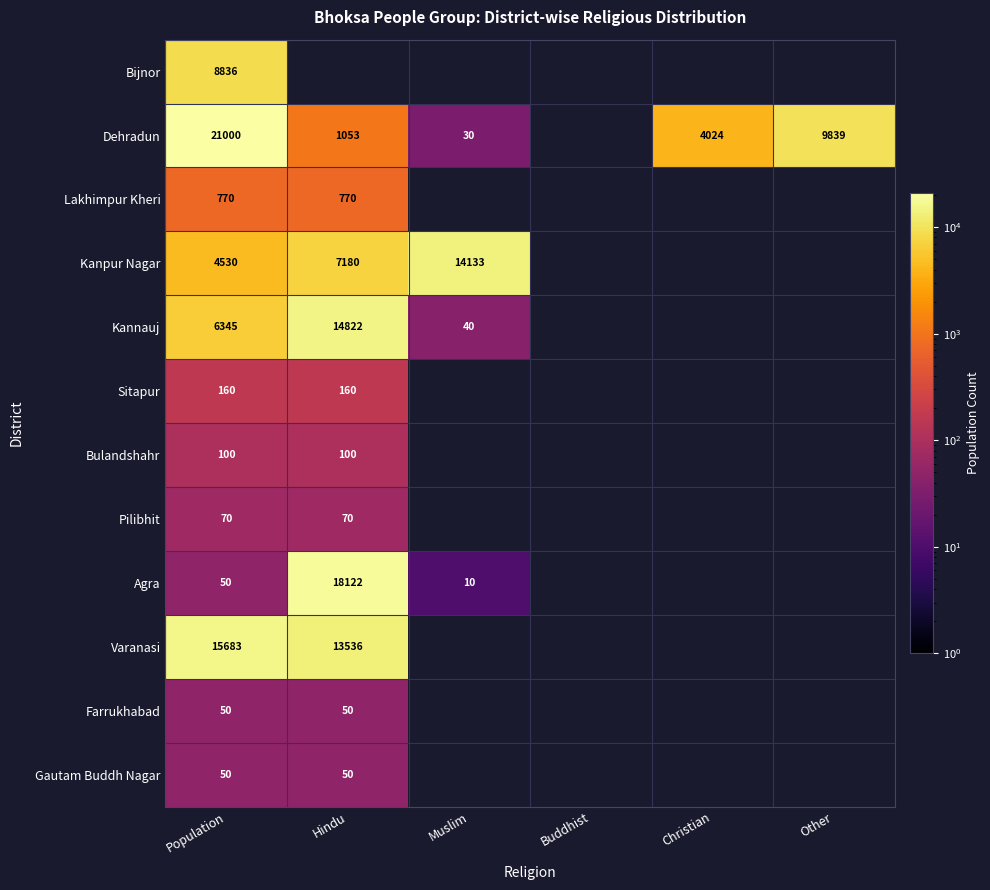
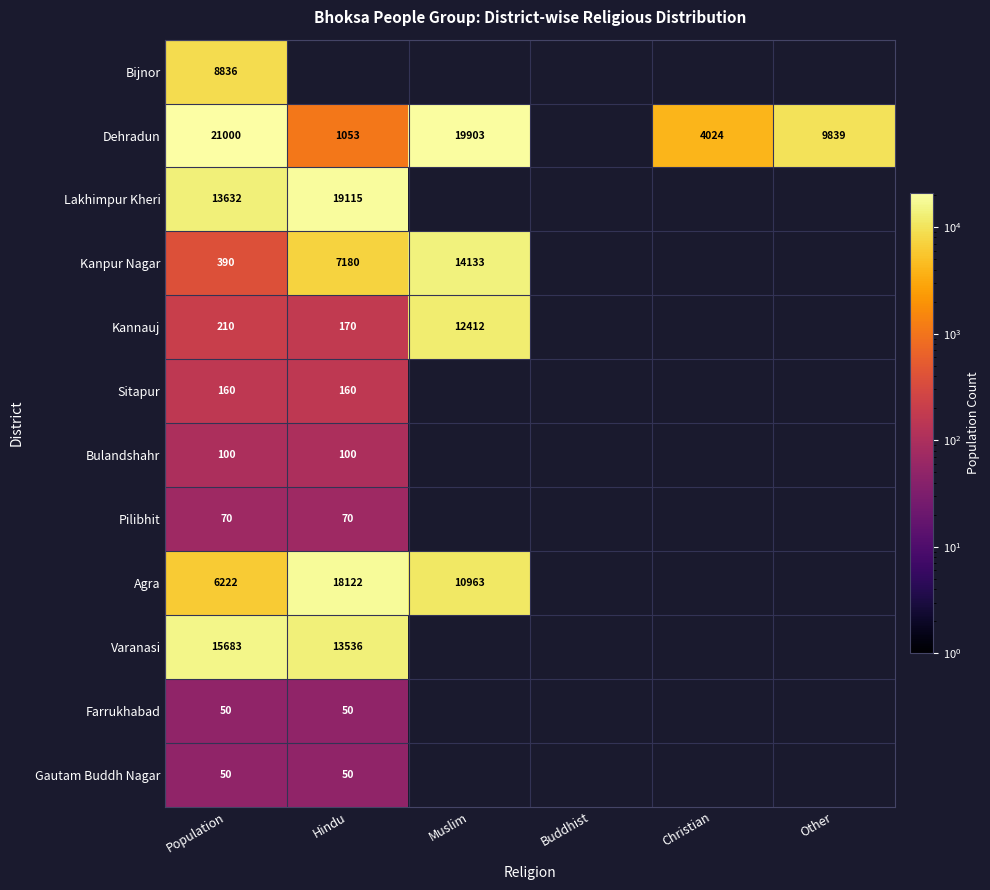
  {
    "Bijnor": {
      "Population": 8836
    },
    "Dehradun": {
      "Population": 21000,
      "Hindu": 1053,
-     "Muslim": 30,
+     "Muslim": 19903,
      "Christian": 4024,
      "Other": 9839
    },
    "Lakhimpur Kheri": {
-     "Population": 770,
-     "Hindu": 770
+     "Population": 13632,
+     "Hindu": 19115
    },
    "Kanpur Nagar": {
-     "Population": 4530,
+     "Population": 390,
      "Hindu": 7180,
      "Muslim": 14133
    },
    "Kannauj": {
-     "Population": 6345,
-     "Hindu": 14822,
-     "Muslim": 40
+     "Population": 210,
+     "Hindu": 170,
+     "Muslim": 12412
    },
    "Sitapur": {
      "Population": 160,
      "Hindu": 160
    },
    "Bulandshahr": {
      "Population": 100,
      "Hindu": 100
    },
    "Pilibhit": {
      "Population": 70,
      "Hindu": 70
    },
    "Agra": {
-     "Population": 50,
+     "Population": 6222,
      "Hindu": 18122,
-     "Muslim": 10
+     "Muslim": 10963
    },
    "Varanasi": {
      "Population": 15683,
      "Hindu": 13536
    },
    "Farrukhabad": {
      "Population": 50,
      "Hindu": 50
    },
    "Gautam Buddh Nagar": {
      "Population": 50,
      "Hindu": 50
    }
  }
